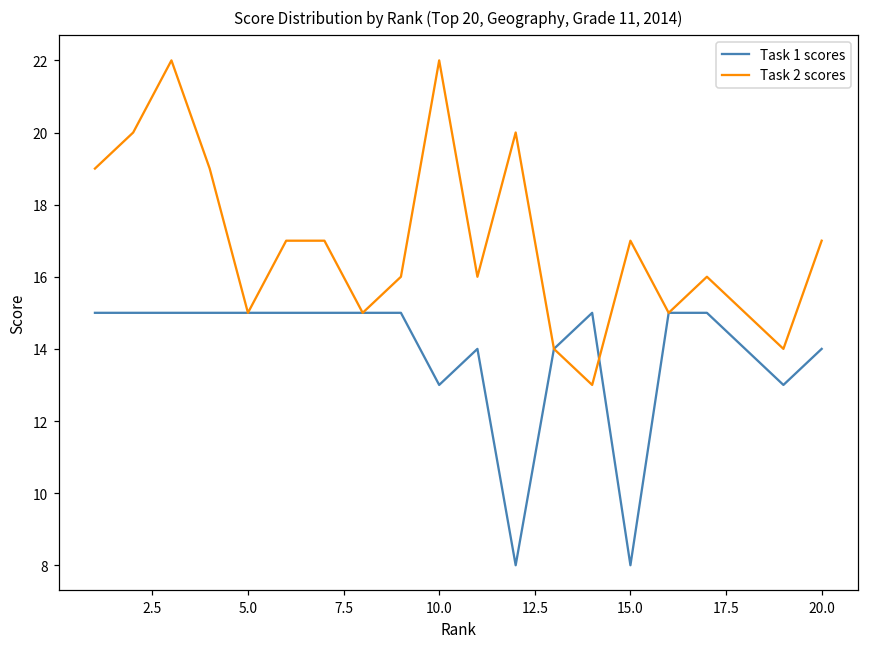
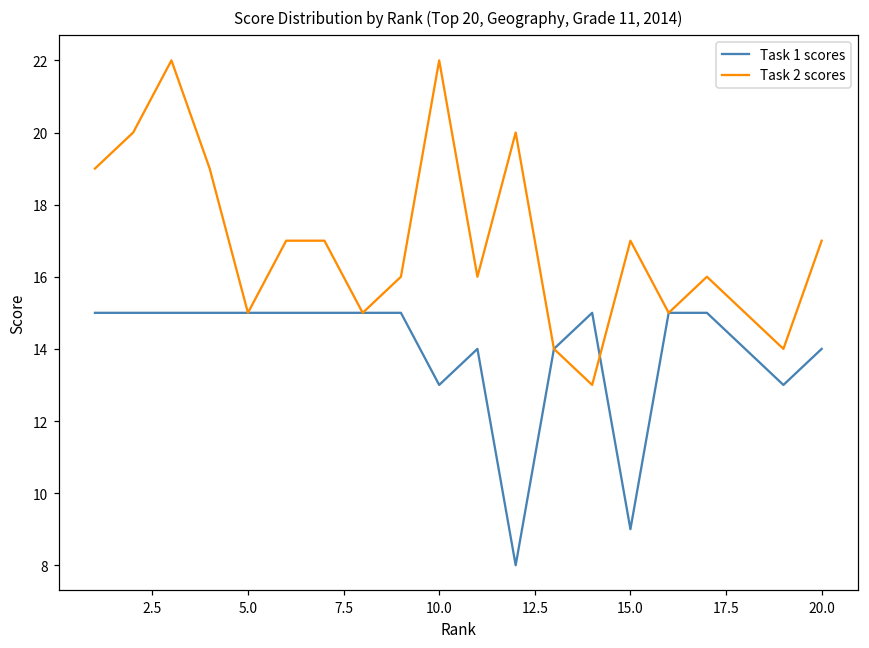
  {
    "Task 1 scores": {
      "10.0": 13,
-     "15.0": 8,
+     "15.0": 9,
      "20.0": 14
    },
    "Task 2 scores": {
      "10.0": 22,
      "15.0": 17,
      "20.0": 17
    }
  }
